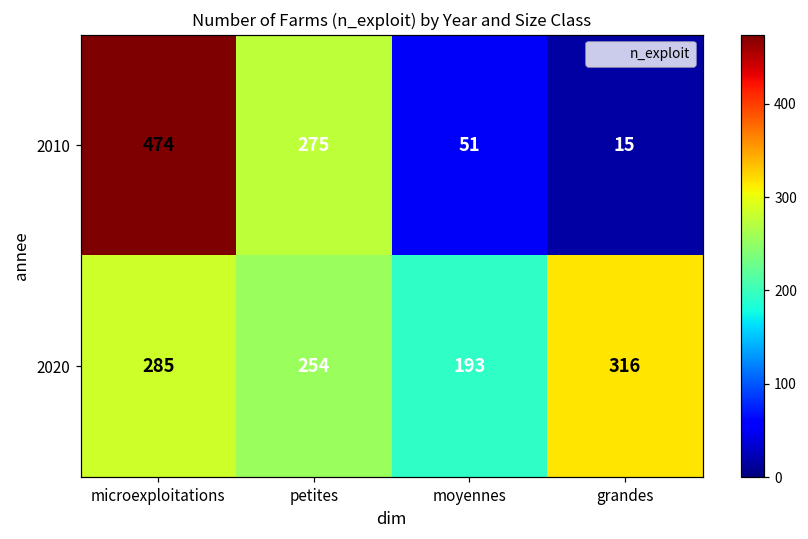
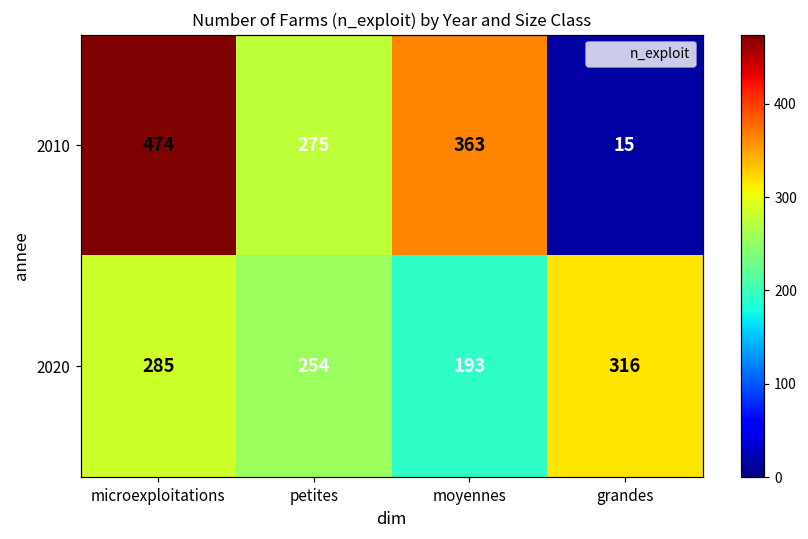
  {
    "2010": {
      "microexploitations": 474,
      "petites": 275,
-     "moyennes": 51,
+     "moyennes": 363,
      "grandes": 15
    },
    "2020": {
      "microexploitations": 285,
      "petites": 254,
      "moyennes": 193,
      "grandes": 316
    }
  }
